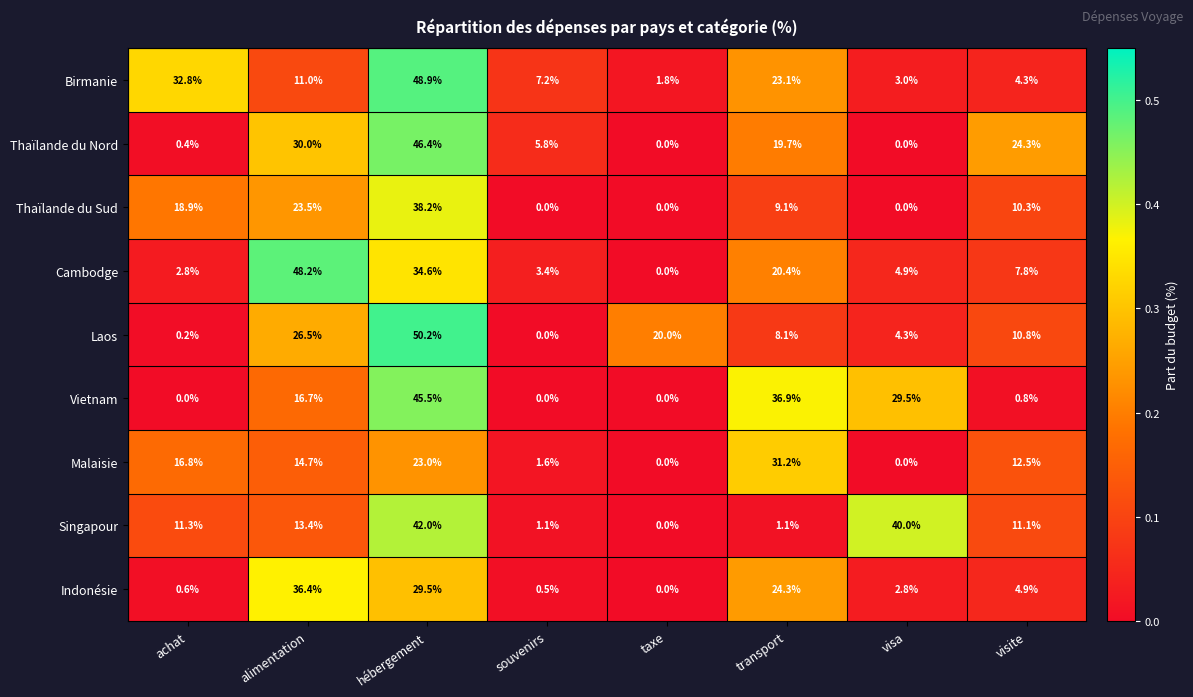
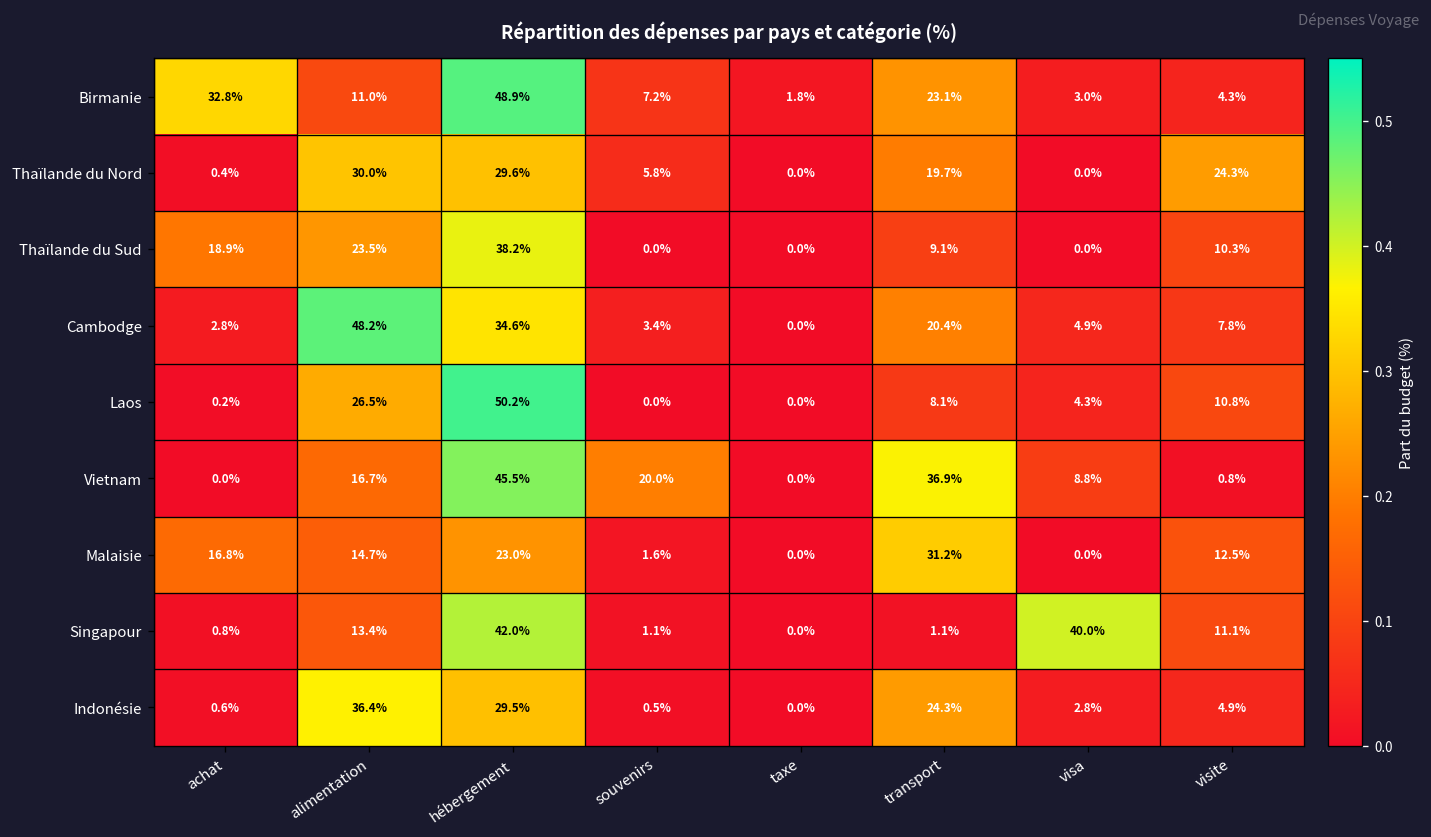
  {
    "Birmanie": {
      "achat": "32.8%",
      "alimentation": "11.0%",
      "hébergement": "48.9%",
      "souvenirs": "7.2%",
      "taxe": "1.8%",
      "transport": "23.1%",
      "visa": "3.0%",
      "visite": "4.3%"
    },
    "Thaïlande du Nord": {
      "achat": "0.4%",
      "alimentation": "30.0%",
-     "hébergement": "46.4%",
+     "hébergement": "29.6%",
      "souvenirs": "5.8%",
      "taxe": "0.0%",
      "transport": "19.7%",
      "visa": "0.0%",
      "visite": "24.3%"
    },
    "Thaïlande du Sud": {
      "achat": "18.9%",
      "alimentation": "23.5%",
      "hébergement": "38.2%",
      "souvenirs": "0.0%",
      "taxe": "0.0%",
      "transport": "9.1%",
      "visa": "0.0%",
      "visite": "10.3%"
    },
    "Cambodge": {
      "achat": "2.8%",
      "alimentation": "48.2%",
      "hébergement": "34.6%",
      "souvenirs": "3.4%",
      "taxe": "0.0%",
      "transport": "20.4%",
      "visa": "4.9%",
      "visite": "7.8%"
    },
    "Laos": {
      "achat": "0.2%",
      "alimentation": "26.5%",
      "hébergement": "50.2%",
      "souvenirs": "0.0%",
-     "taxe": "20.0%",
+     "taxe": "0.0%",
      "transport": "8.1%",
      "visa": "4.3%",
      "visite": "10.8%"
    },
    "Vietnam": {
      "achat": "0.0%",
      "alimentation": "16.7%",
      "hébergement": "45.5%",
-     "souvenirs": "0.0%",
+     "souvenirs": "20.0%",
      "taxe": "0.0%",
      "transport": "36.9%",
-     "visa": "29.5%",
+     "visa": "8.8%",
      "visite": "0.8%"
    },
    "Malaisie": {
      "achat": "16.8%",
      "alimentation": "14.7%",
      "hébergement": "23.0%",
      "souvenirs": "1.6%",
      "taxe": "0.0%",
      "transport": "31.2%",
      "visa": "0.0%",
      "visite": "12.5%"
    },
    "Singapour": {
-     "achat": "11.3%",
+     "achat": "0.8%",
      "alimentation": "13.4%",
      "hébergement": "42.0%",
      "souvenirs": "1.1%",
      "taxe": "0.0%",
      "transport": "1.1%",
      "visa": "40.0%",
      "visite": "11.1%"
    },
    "Indonésie": {
      "achat": "0.6%",
      "alimentation": "36.4%",
      "hébergement": "29.5%",
      "souvenirs": "0.5%",
      "taxe": "0.0%",
      "transport": "24.3%",
      "visa": "2.8%",
      "visite": "4.9%"
    }
  }
